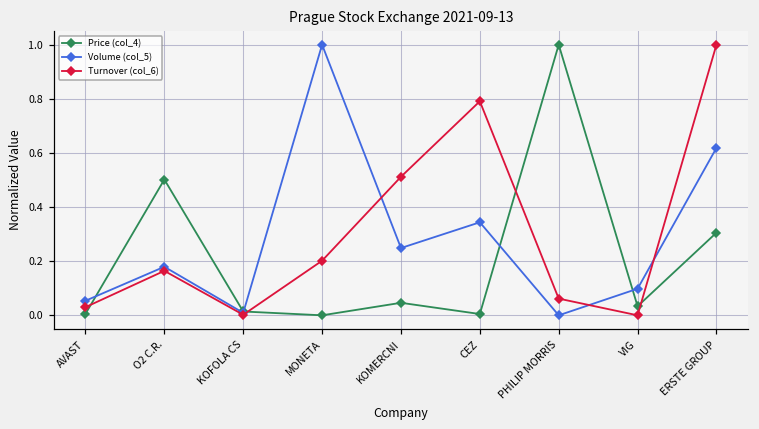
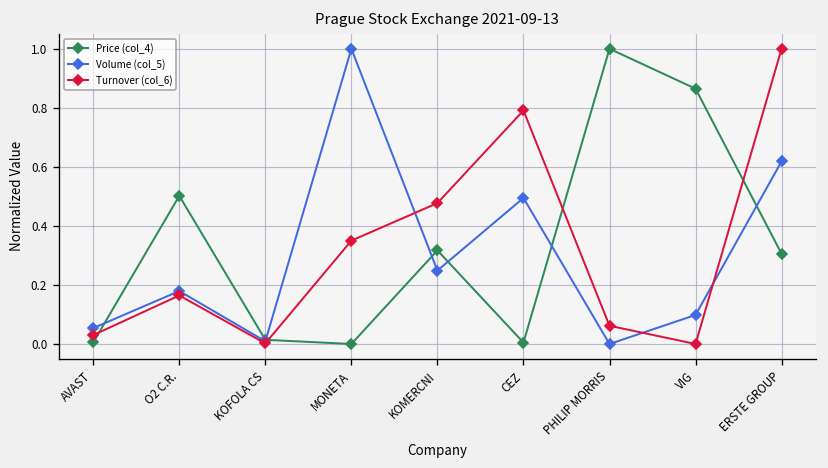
  {
    "Price (col_4)": {
      "AVAST": 0.01,
      "O2 C.R.": 0.50,
      "MONETA": 0.00,
-     "KOMERCNI": 0.05,
+     "KOMERCNI": 0.32,
      "CEZ": 0.00,
      "PHILIP MORRIS": 1.00,
-     "VIG": 0.03,
+     "VIG": 0.86,
      "ERSTE GROUP": 0.31
    },
    "Volume (col_5)": {
      "AVAST": 0.05,
      "O2 C.R.": 0.18,
      "MONETA": 1.00,
      "KOMERCNI": 0.25,
-     "CEZ": 0.34,
+     "CEZ": 0.49,
      "PHILIP MORRIS": 0.00,
      "VIG": 0.10,
      "ERSTE GROUP": 0.62
    },
    "Turnover (col_6)": {
      "AVAST": 0.03,
      "O2 C.R.": 0.16,
-     "MONETA": 0.20,
-     "KOMERCNI": 0.51,
+     "MONETA": 0.35,
+     "KOMERCNI": 0.48,
      "CEZ": 0.79,
      "PHILIP MORRIS": 0.06,
      "VIG": 0.00,
      "ERSTE GROUP": 1.00
    }
  }
